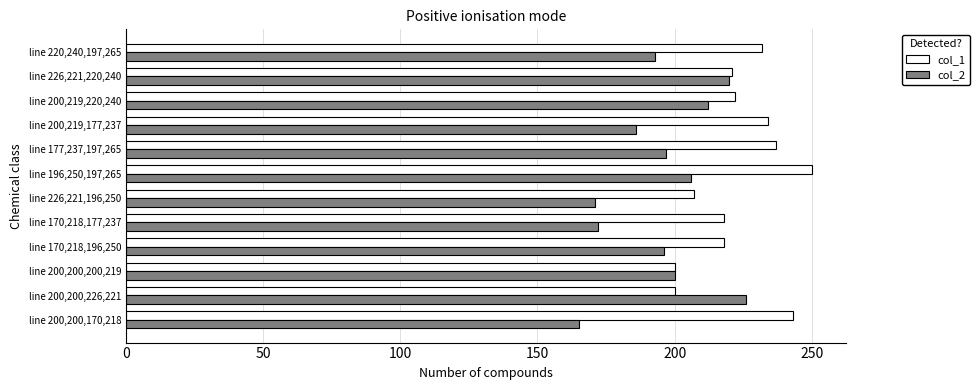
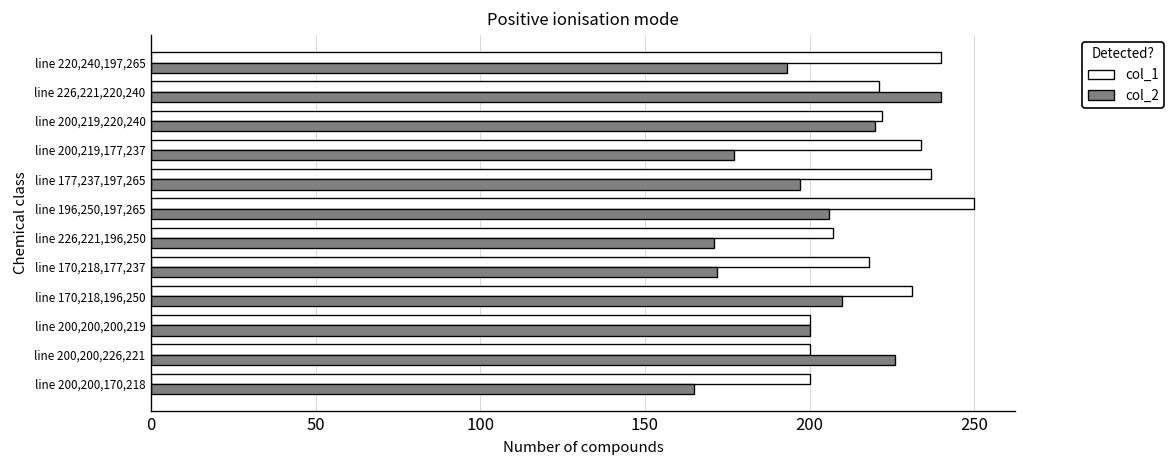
  {
    "col_1": {
-     "line 220,240,197,265": 232,
+     "line 220,240,197,265": 240,
      "line 226,221,220,240": 221,
      "line 200,219,220,240": 222,
      "line 200,219,177,237": 234,
      "line 177,237,197,265": 237,
      "line 196,250,197,265": 250,
      "line 226,221,196,250": 207,
      "line 170,218,177,237": 218,
-     "line 170,218,196,250": 218,
+     "line 170,218,196,250": 231,
      "line 200,200,200,219": 200,
      "line 200,200,226,221": 200,
-     "line 200,200,170,218": 243
+     "line 200,200,170,218": 200
    },
    "col_2": {
      "line 220,240,197,265": 193,
-     "line 226,221,220,240": 220,
-     "line 200,219,220,240": 212,
-     "line 200,219,177,237": 186,
+     "line 226,221,220,240": 240,
+     "line 200,219,220,240": 220,
+     "line 200,219,177,237": 177,
      "line 177,237,197,265": 197,
      "line 196,250,197,265": 206,
      "line 226,221,196,250": 171,
      "line 170,218,177,237": 172,
-     "line 170,218,196,250": 196,
+     "line 170,218,196,250": 210,
      "line 200,200,200,219": 200,
      "line 200,200,226,221": 226,
      "line 200,200,170,218": 165
    }
  }
